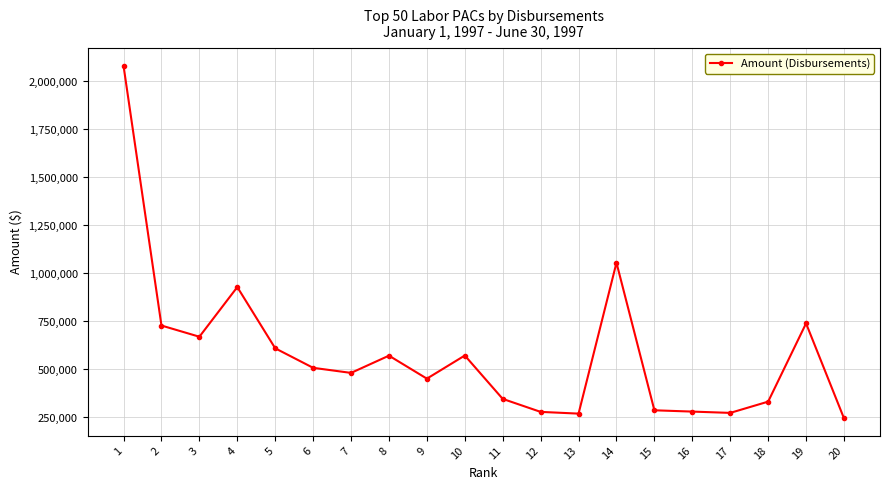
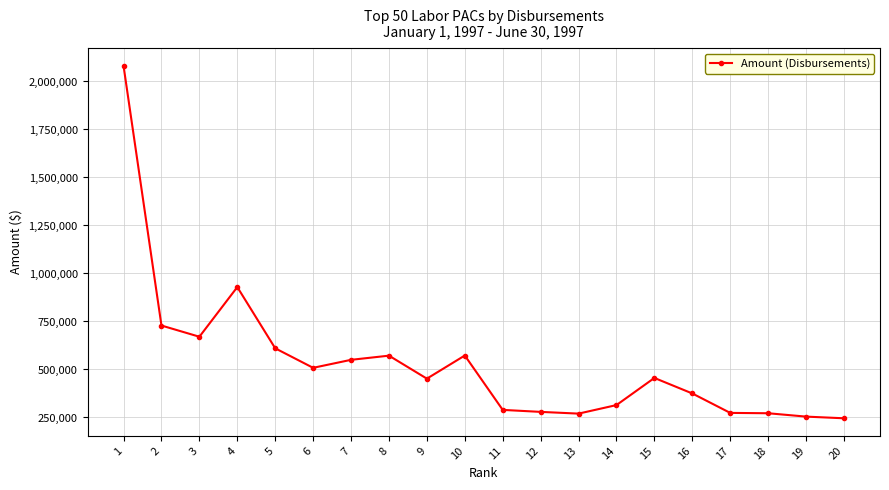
  {
    "1": "2,080,000",
    "2": "730,000",
    "3": "670,000",
    "4": "930,000",
    "5": "610,000",
    "6": "510,000",
-   "7": "480,000",
+   "7": "550,000",
    "8": "570,000",
    "9": "450,000",
    "10": "570,000",
-   "11": "350,000",
+   "11": "290,000",
    "12": "280,000",
    "13": "270,000",
-   "14": "1,060,000",
-   "15": "290,000",
-   "16": "280,000",
+   "14": "310,000",
+   "15": "460,000",
+   "16": "380,000",
    "17": "270,000",
-   "18": "330,000",
-   "19": "740,000",
+   "18": "270,000",
+   "19": "250,000",
    "20": "250,000"
  }
